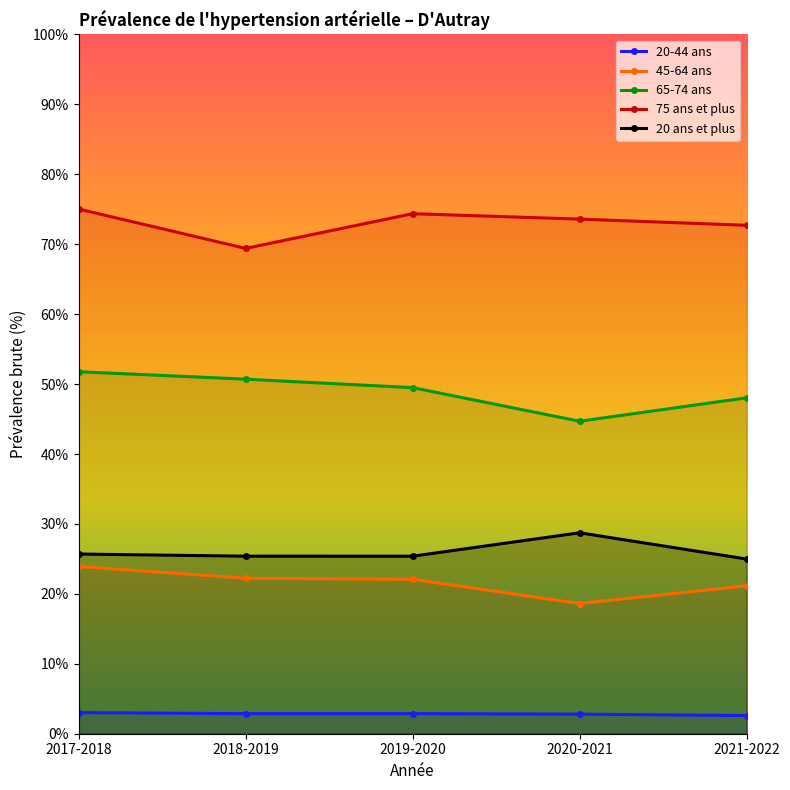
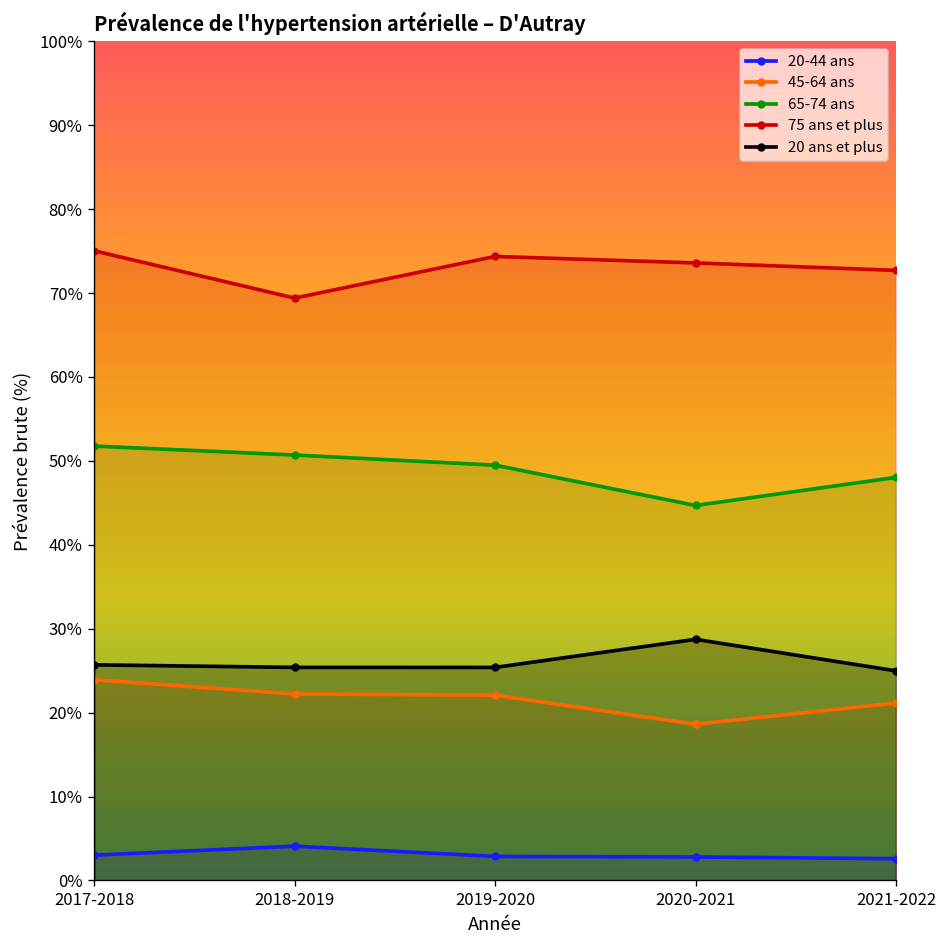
  {
    "20-44 ans": {
      "2017-2018": "3%",
-     "2018-2019": "3%",
+     "2018-2019": "4%",
      "2019-2020": "3%",
      "2020-2021": "3%",
      "2021-2022": "3%"
    },
    "45-64 ans": {
      "2017-2018": "24%",
      "2018-2019": "22%",
      "2019-2020": "22%",
      "2020-2021": "19%",
      "2021-2022": "21%"
    },
    "65-74 ans": {
      "2017-2018": "52%",
      "2018-2019": "51%",
      "2019-2020": "49%",
      "2020-2021": "45%",
      "2021-2022": "48%"
    },
    "75 ans et plus": {
      "2017-2018": "75%",
      "2018-2019": "69%",
      "2019-2020": "74%",
      "2020-2021": "74%",
      "2021-2022": "73%"
    },
    "20 ans et plus": {
      "2017-2018": "26%",
      "2018-2019": "25%",
      "2019-2020": "25%",
      "2020-2021": "29%",
      "2021-2022": "25%"
    }
  }
